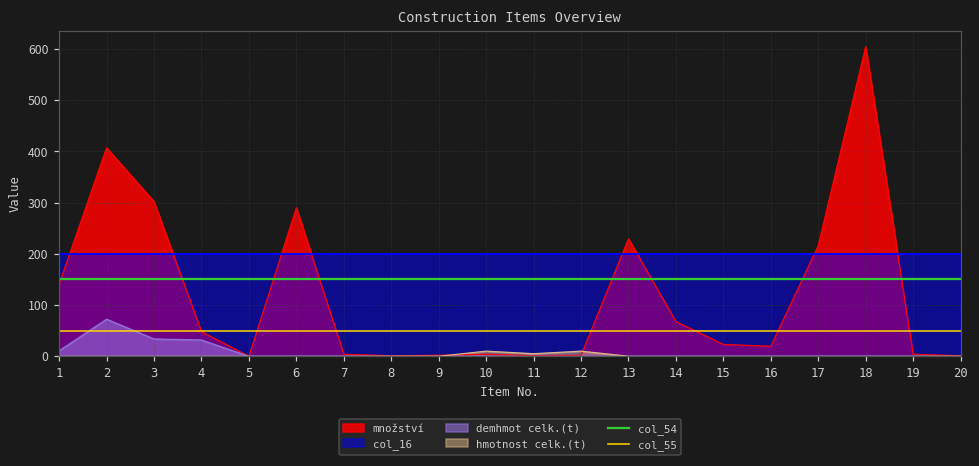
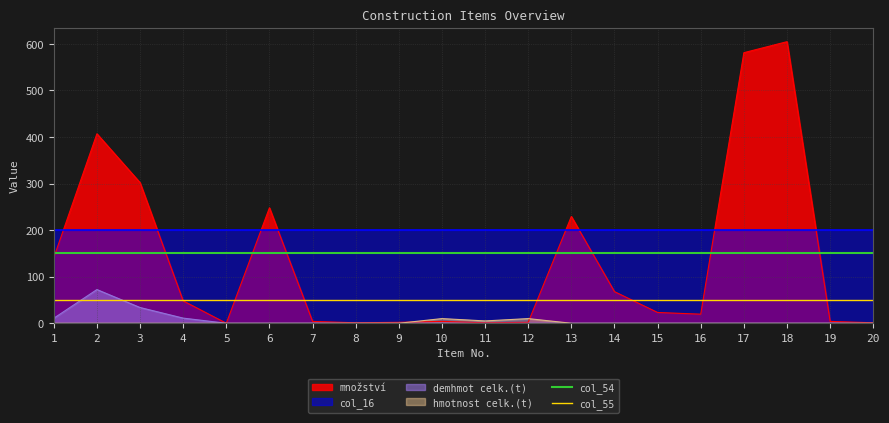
  {
    "množství": {
      "1": 140,
      "2": 410,
      "3": 300,
      "4": 50,
-     "6": 290,
+     "6": 250,
      "13": 230,
      "14": 70,
      "15": 20,
      "16": 20,
-     "17": 220,
+     "17": 580,
      "18": 600
    },
    "col_16": {
      "1": 200,
      "2": 200,
      "3": 200,
      "4": 200,
      "5": 200,
      "6": 200,
      "7": 200,
      "8": 200,
      "9": 200,
      "10": 200,
      "11": 200,
      "12": 200,
      "13": 200,
      "14": 200,
      "15": 200,
      "16": 200,
      "17": 200,
      "18": 200,
      "19": 200,
      "20": 200
    },
    "demhmot celk.(t)": {
      "1": 10,
      "2": 70,
      "3": 30,
-     "4": 30
+     "4": 10
    },
    "hmotnost celk.(t)": {
      "1": 0,
      "2": 0,
      "3": 0,
      "4": 0,
      "10": 10,
      "12": 10
    }
  }
